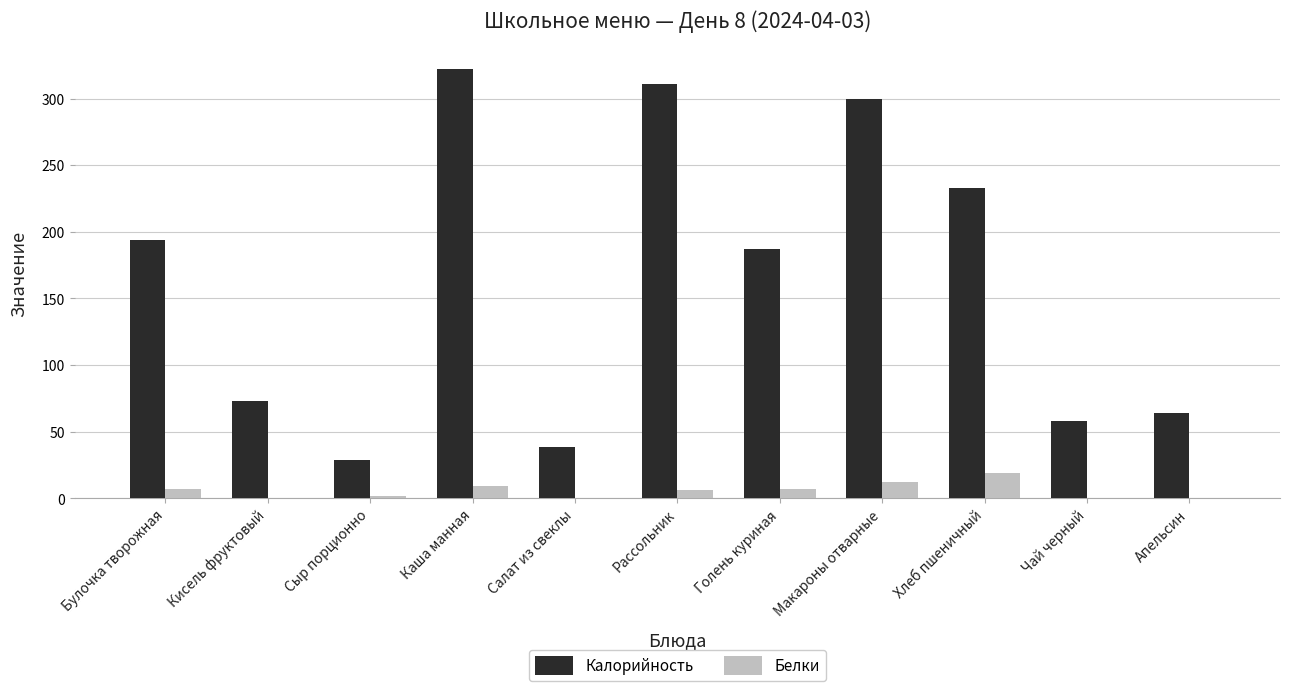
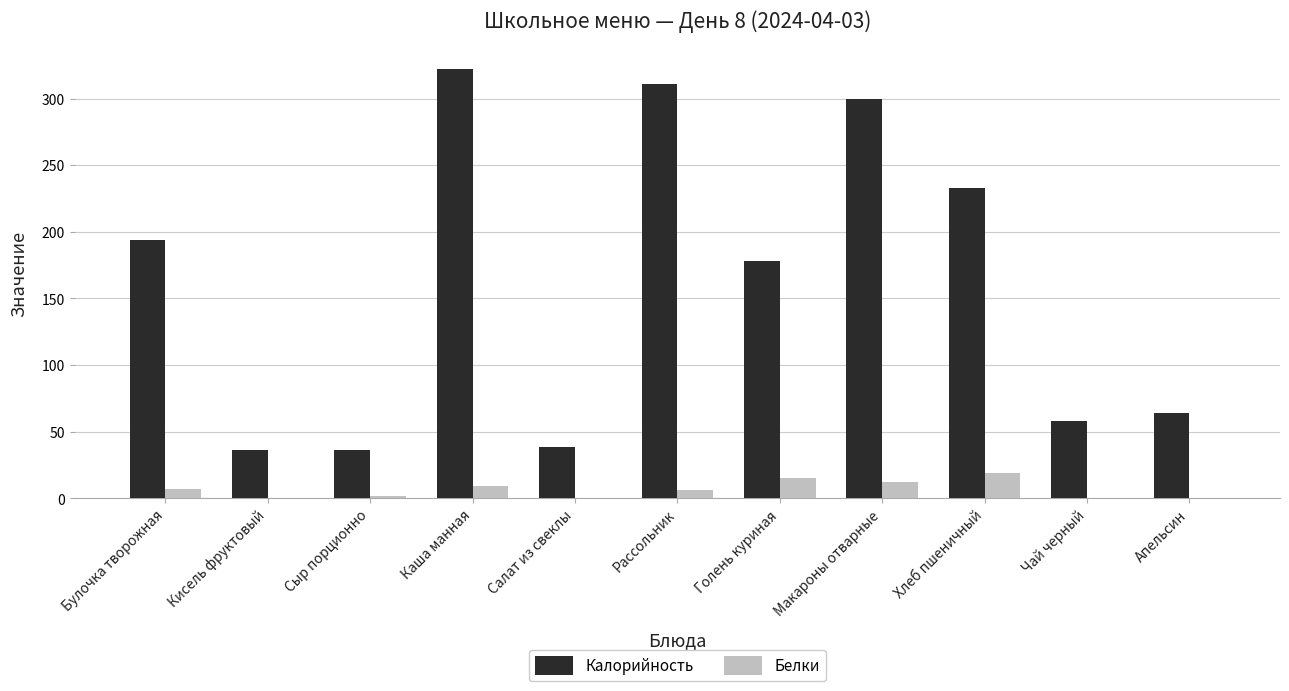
  {
    "Калорийность": {
      "Булочка творожная": 194,
-     "Кисель фруктовый": 73,
-     "Сыр порционно": 29,
+     "Кисель фруктовый": 36,
+     "Сыр порционно": 36,
      "Каша манная": 322,
      "Салат из свеклы": 39,
      "Рассольник": 311,
-     "Голень куриная": 187,
+     "Голень куриная": 178,
      "Макароны отварные": 300,
      "Хлеб пшеничный": 233,
      "Чай черный": 58,
      "Апельсин": 64
    },
    "Белки": {
      "Булочка творожная": 7,
      "Кисель фруктовый": 0,
      "Сыр порционно": 2,
      "Каша манная": 9,
      "Рассольник": 6,
-     "Голень куриная": 7,
+     "Голень куриная": 15,
      "Макароны отварные": 12,
      "Хлеб пшеничный": 19,
      "Чай черный": 0
    }
  }
